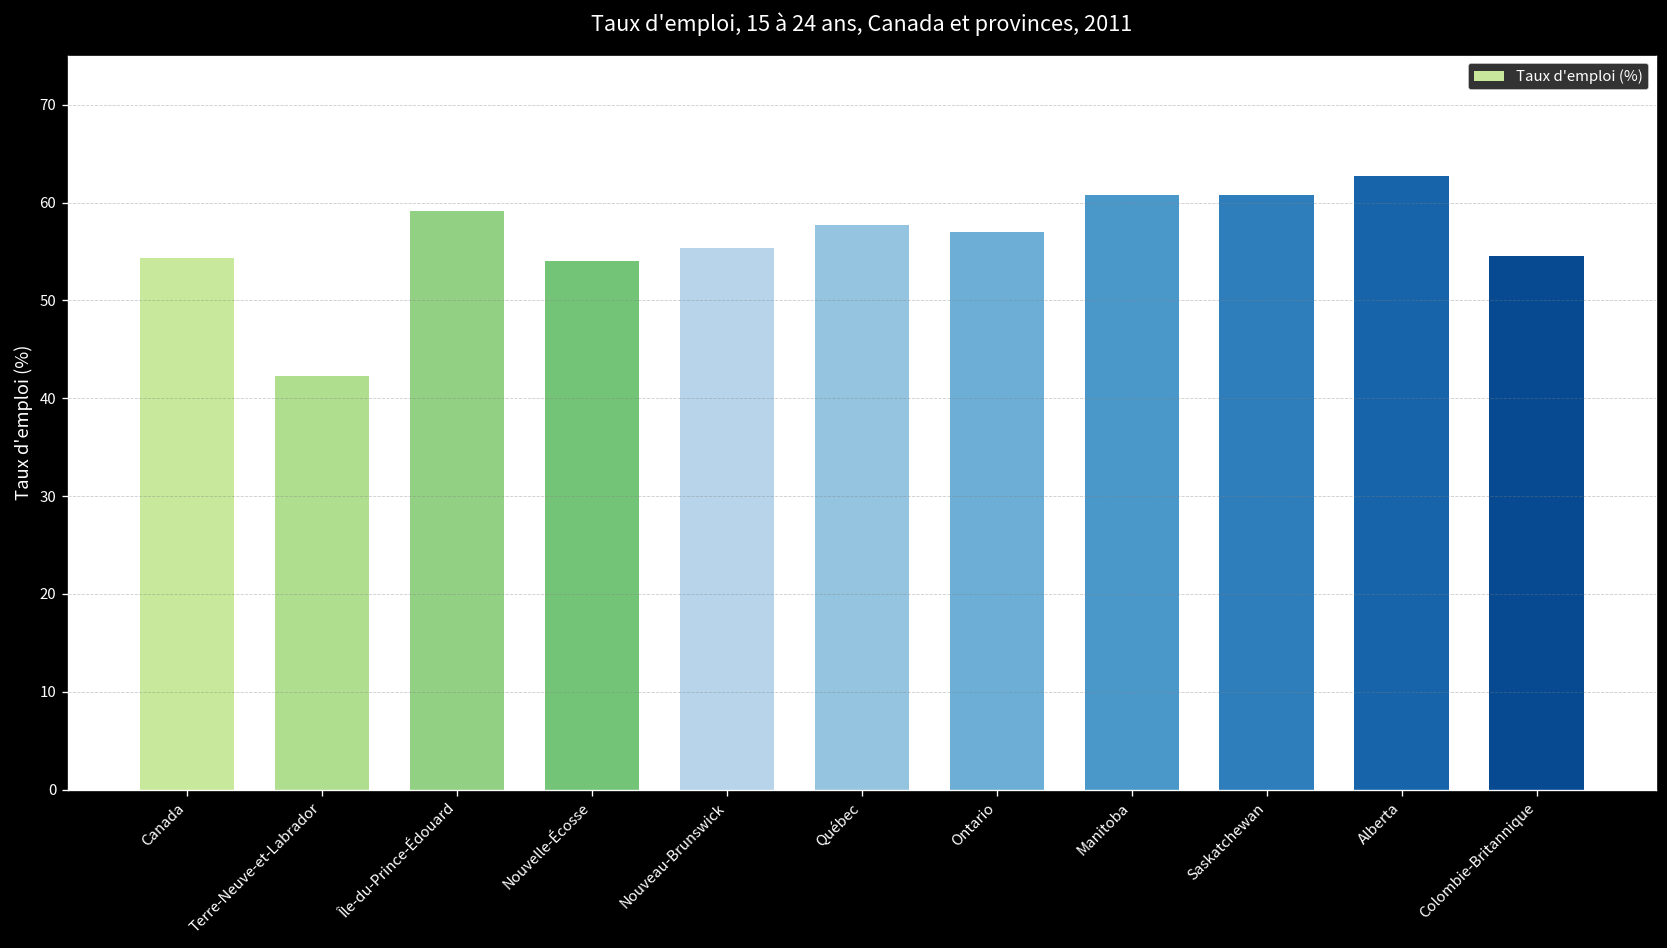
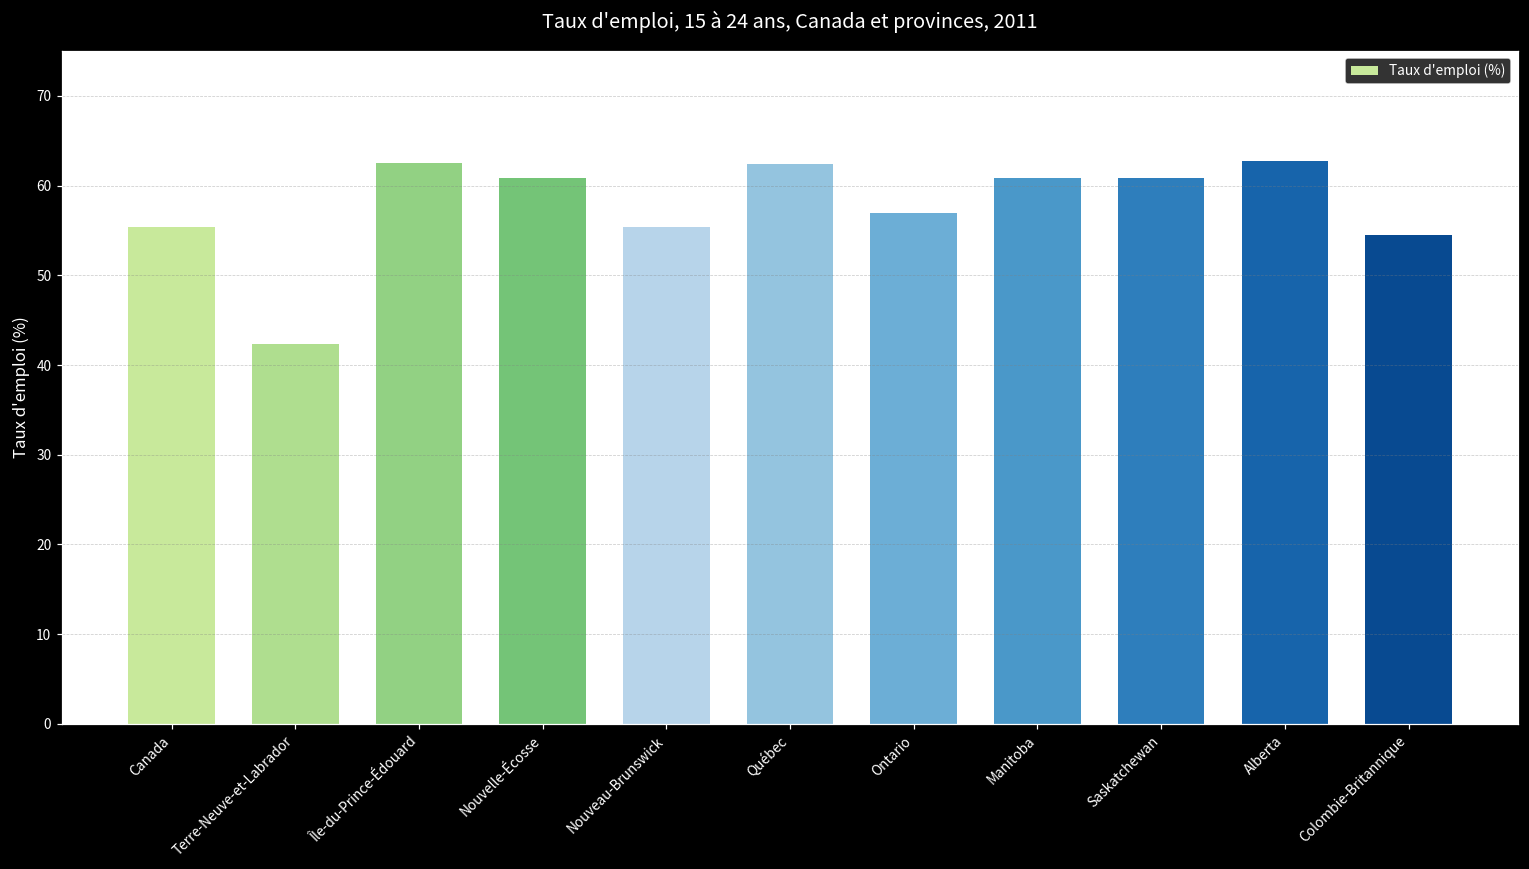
  {
-   "Canada": 54,
+   "Canada": 55,
    "Terre-Neuve-et-Labrador": 42,
-   "Île-du-Prince-Édouard": 59,
-   "Nouvelle-Écosse": 54,
+   "Île-du-Prince-Édouard": 63,
+   "Nouvelle-Écosse": 61,
    "Nouveau-Brunswick": 55,
-   "Québec": 58,
+   "Québec": 62,
    "Ontario": 57,
    "Manitoba": 61,
    "Saskatchewan": 61,
    "Alberta": 63,
    "Colombie-Britannique": 55
  }
